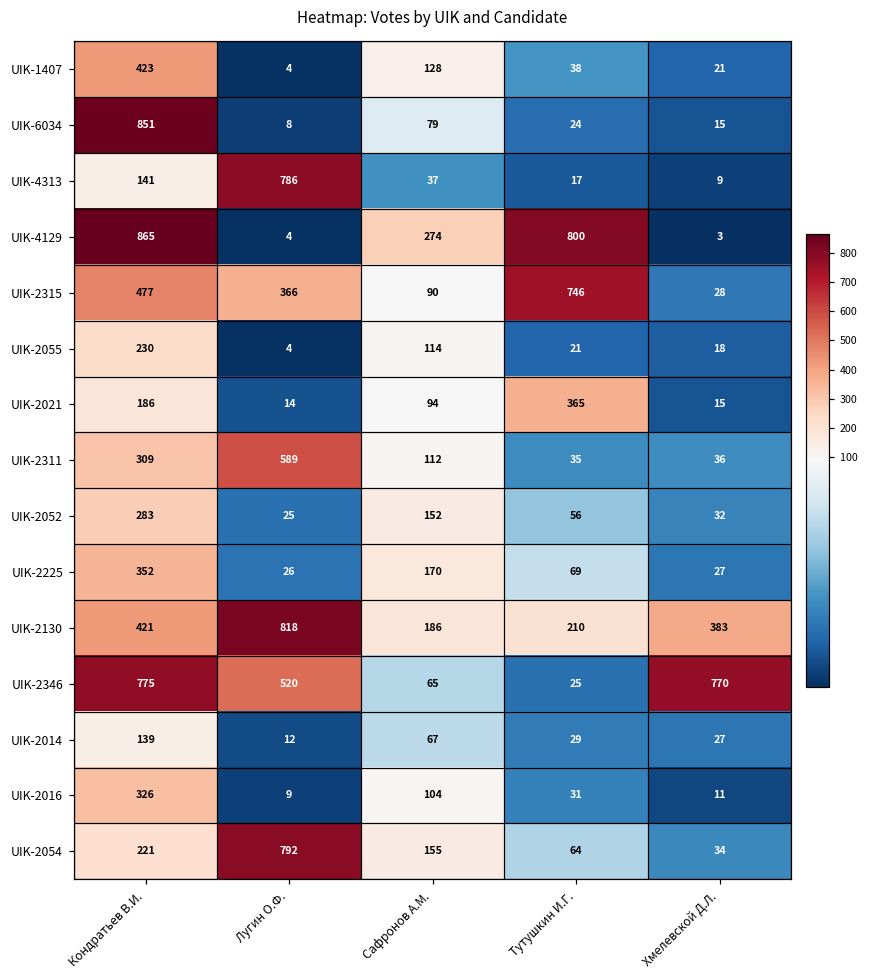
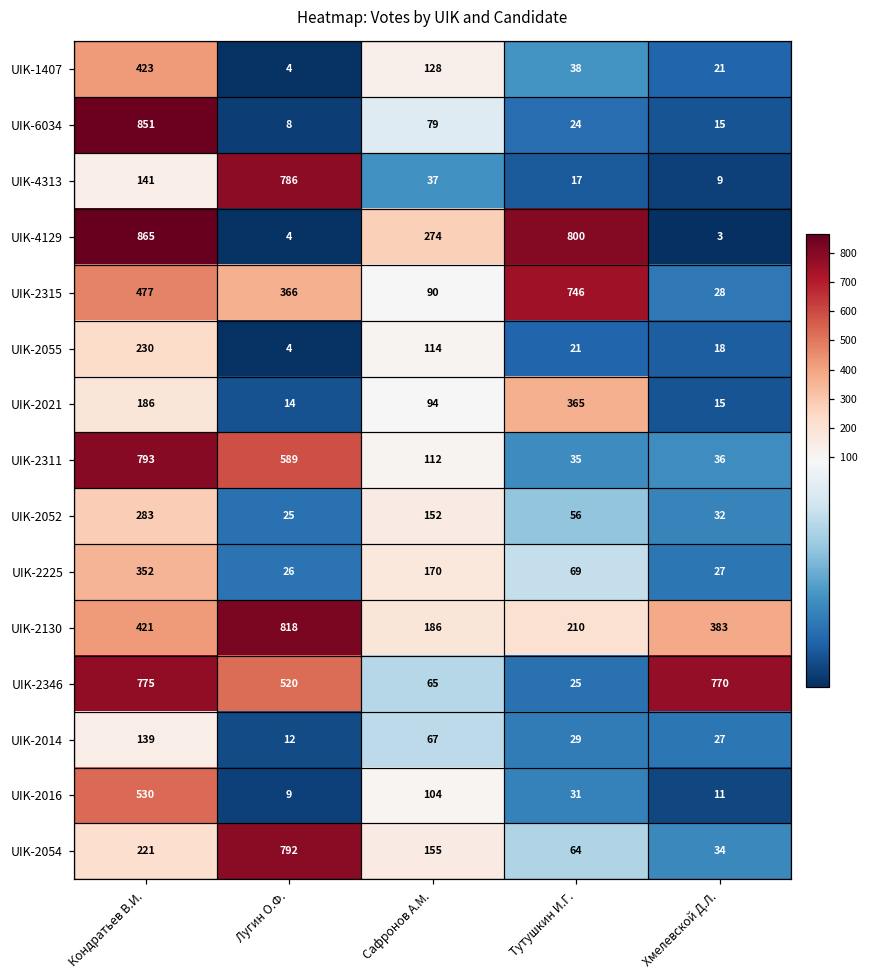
  {
    "UIK-1407": {
      "Кондратьев В.И.": 423,
      "Лугин О.Ф.": 4,
      "Сафронов А.М.": 128,
      "Тутушкин И.Г.": 38,
      "Хмелевской Д.Л.": 21
    },
    "UIK-6034": {
      "Кондратьев В.И.": 851,
      "Лугин О.Ф.": 8,
      "Сафронов А.М.": 79,
      "Тутушкин И.Г.": 24,
      "Хмелевской Д.Л.": 15
    },
    "UIK-4313": {
      "Кондратьев В.И.": 141,
      "Лугин О.Ф.": 786,
      "Сафронов А.М.": 37,
      "Тутушкин И.Г.": 17,
      "Хмелевской Д.Л.": 9
    },
    "UIK-4129": {
      "Кондратьев В.И.": 865,
      "Лугин О.Ф.": 4,
      "Сафронов А.М.": 274,
      "Тутушкин И.Г.": 800,
      "Хмелевской Д.Л.": 3
    },
    "UIK-2315": {
      "Кондратьев В.И.": 477,
      "Лугин О.Ф.": 366,
      "Сафронов А.М.": 90,
      "Тутушкин И.Г.": 746,
      "Хмелевской Д.Л.": 28
    },
    "UIK-2055": {
      "Кондратьев В.И.": 230,
      "Лугин О.Ф.": 4,
      "Сафронов А.М.": 114,
      "Тутушкин И.Г.": 21,
      "Хмелевской Д.Л.": 18
    },
    "UIK-2021": {
      "Кондратьев В.И.": 186,
      "Лугин О.Ф.": 14,
      "Сафронов А.М.": 94,
      "Тутушкин И.Г.": 365,
      "Хмелевской Д.Л.": 15
    },
    "UIK-2311": {
-     "Кондратьев В.И.": 309,
+     "Кондратьев В.И.": 793,
      "Лугин О.Ф.": 589,
      "Сафронов А.М.": 112,
      "Тутушкин И.Г.": 35,
      "Хмелевской Д.Л.": 36
    },
    "UIK-2052": {
      "Кондратьев В.И.": 283,
      "Лугин О.Ф.": 25,
      "Сафронов А.М.": 152,
      "Тутушкин И.Г.": 56,
      "Хмелевской Д.Л.": 32
    },
    "UIK-2225": {
      "Кондратьев В.И.": 352,
      "Лугин О.Ф.": 26,
      "Сафронов А.М.": 170,
      "Тутушкин И.Г.": 69,
      "Хмелевской Д.Л.": 27
    },
    "UIK-2130": {
      "Кондратьев В.И.": 421,
      "Лугин О.Ф.": 818,
      "Сафронов А.М.": 186,
      "Тутушкин И.Г.": 210,
      "Хмелевской Д.Л.": 383
    },
    "UIK-2346": {
      "Кондратьев В.И.": 775,
      "Лугин О.Ф.": 520,
      "Сафронов А.М.": 65,
      "Тутушкин И.Г.": 25,
      "Хмелевской Д.Л.": 770
    },
    "UIK-2014": {
      "Кондратьев В.И.": 139,
      "Лугин О.Ф.": 12,
      "Сафронов А.М.": 67,
      "Тутушкин И.Г.": 29,
      "Хмелевской Д.Л.": 27
    },
    "UIK-2016": {
-     "Кондратьев В.И.": 326,
+     "Кондратьев В.И.": 530,
      "Лугин О.Ф.": 9,
      "Сафронов А.М.": 104,
      "Тутушкин И.Г.": 31,
      "Хмелевской Д.Л.": 11
    },
    "UIK-2054": {
      "Кондратьев В.И.": 221,
      "Лугин О.Ф.": 792,
      "Сафронов А.М.": 155,
      "Тутушкин И.Г.": 64,
      "Хмелевской Д.Л.": 34
    }
  }
